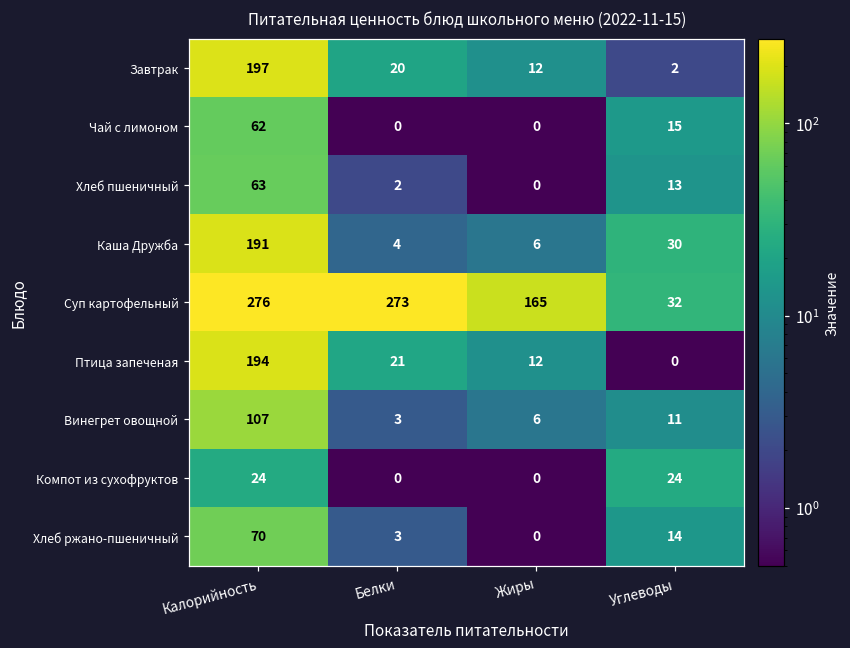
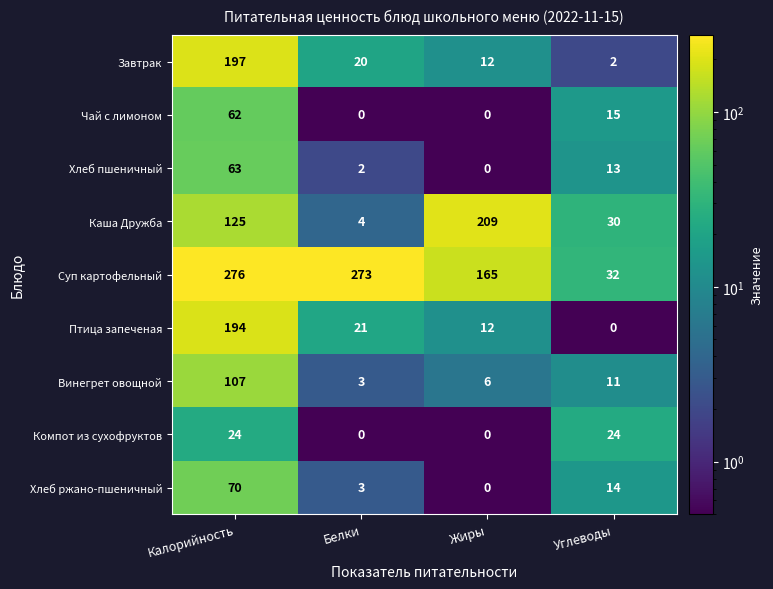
  {
    "Завтрак": {
      "Калорийность": 197,
      "Белки": 20,
      "Жиры": 12,
      "Углеводы": 2
    },
    "Чай с лимоном": {
      "Калорийность": 62,
      "Белки": 0,
      "Жиры": 0,
      "Углеводы": 15
    },
    "Хлеб пшеничный": {
      "Калорийность": 63,
      "Белки": 2,
      "Жиры": 0,
      "Углеводы": 13
    },
    "Каша Дружба": {
-     "Калорийность": 191,
+     "Калорийность": 125,
      "Белки": 4,
-     "Жиры": 6,
+     "Жиры": 209,
      "Углеводы": 30
    },
    "Суп картофельный": {
      "Калорийность": 276,
      "Белки": 273,
      "Жиры": 165,
      "Углеводы": 32
    },
    "Птица запеченая": {
      "Калорийность": 194,
      "Белки": 21,
      "Жиры": 12,
      "Углеводы": 0
    },
    "Винегрет овощной": {
      "Калорийность": 107,
      "Белки": 3,
      "Жиры": 6,
      "Углеводы": 11
    },
    "Компот из сухофруктов": {
      "Калорийность": 24,
      "Белки": 0,
      "Жиры": 0,
      "Углеводы": 24
    },
    "Хлеб ржано-пшеничный": {
      "Калорийность": 70,
      "Белки": 3,
      "Жиры": 0,
      "Углеводы": 14
    }
  }
